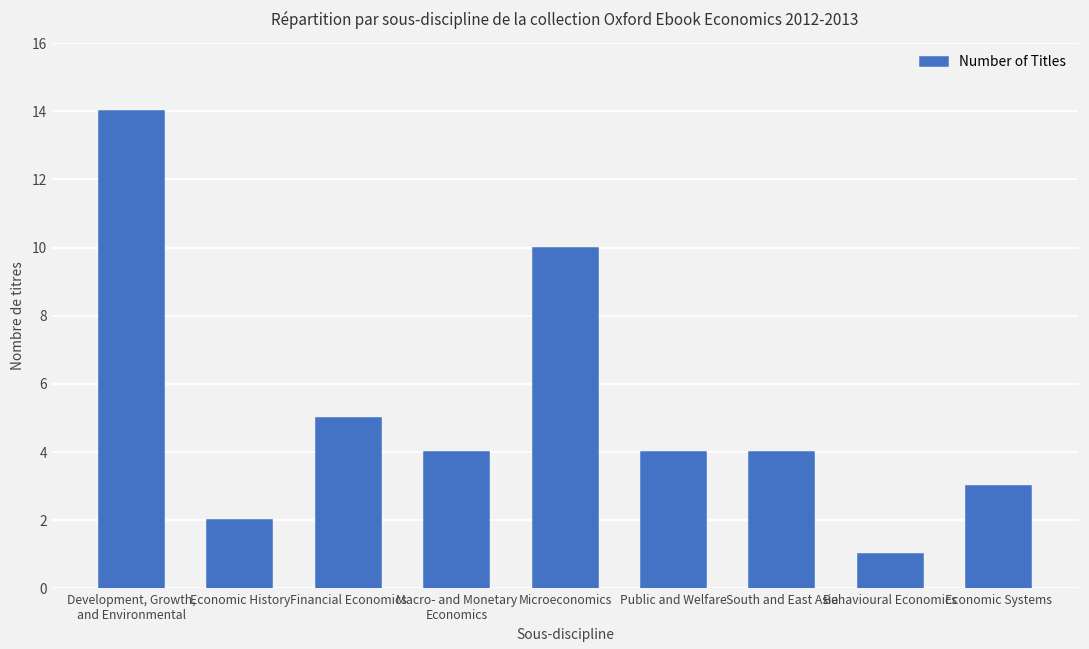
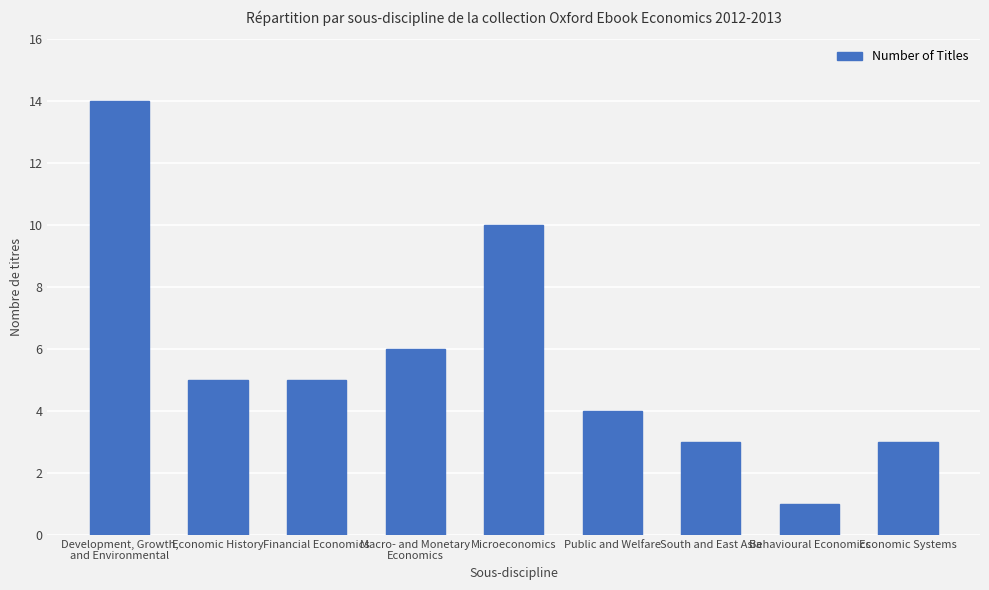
  {
    "Development, Growth, and Environmental": 14,
-   "Economic History": 2,
+   "Economic History": 5,
    "Financial Economics": 5,
-   "Macro- and Monetary Economics": 4,
+   "Macro- and Monetary Economics": 6,
    "Microeconomics": 10,
    "Public and Welfare": 4,
-   "South and East Asia": 4,
+   "South and East Asia": 3,
    "Behavioural Economics": 1,
    "Economic Systems": 3
  }
